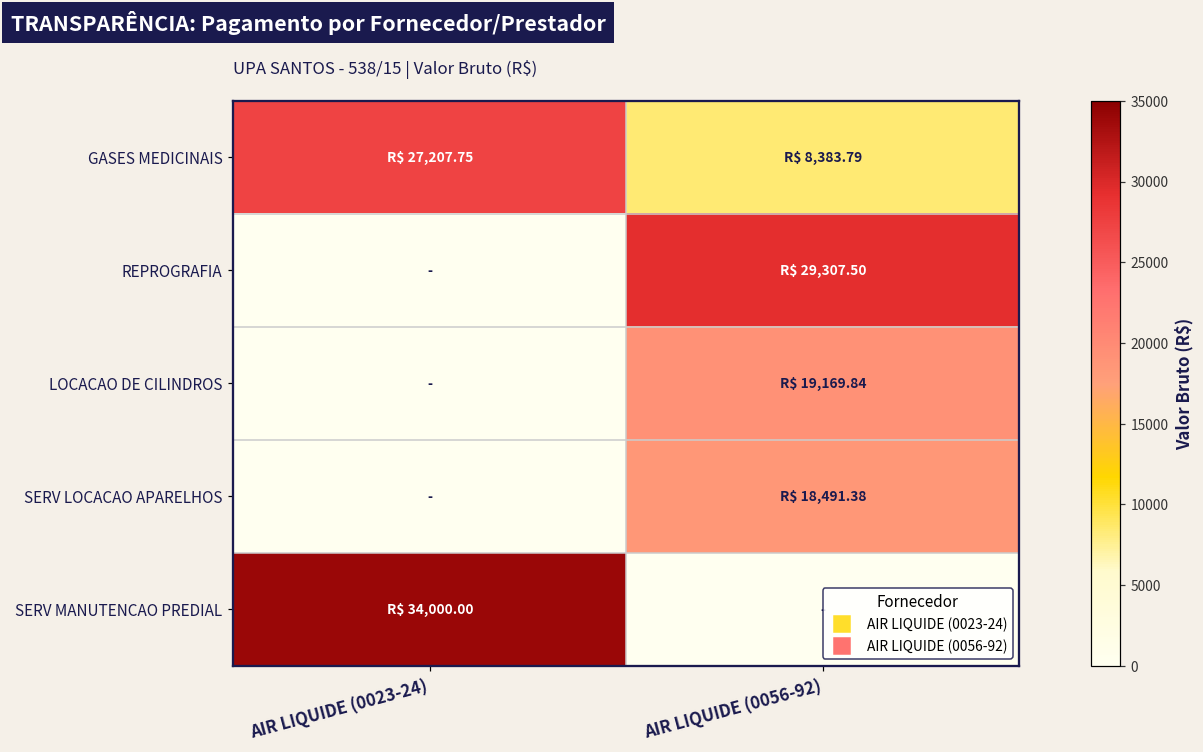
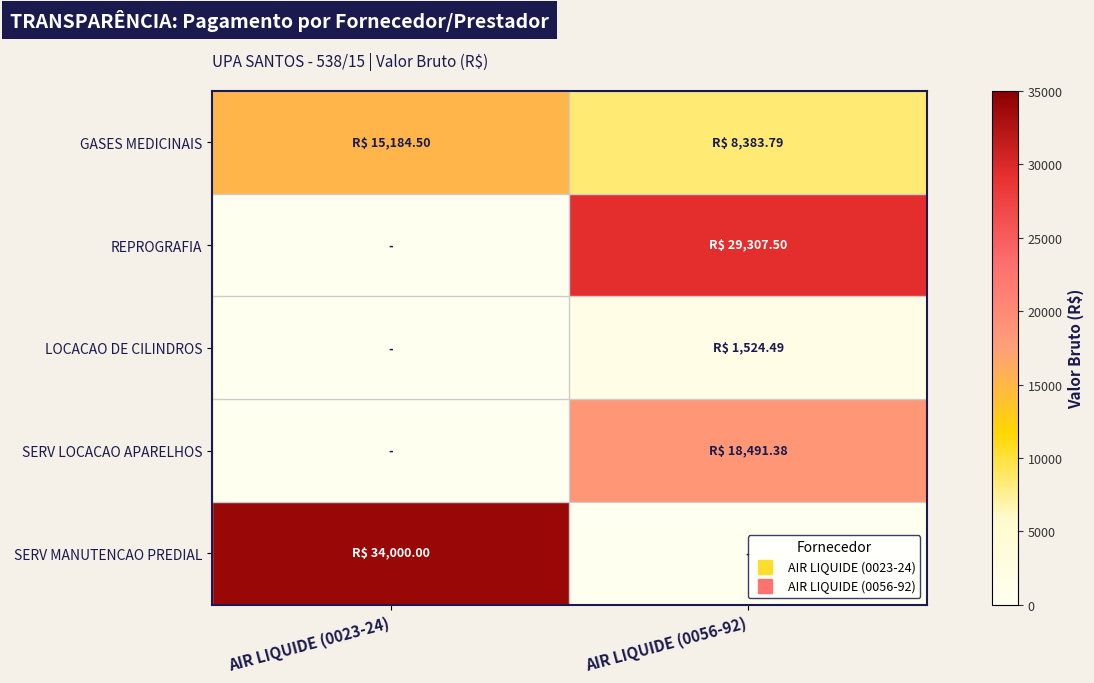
  {
    "GASES MEDICINAIS": {
-     "AIR LIQUIDE (0023-24)": "27,207.75",
+     "AIR LIQUIDE (0023-24)": "15,184.50",
      "AIR LIQUIDE (0056-92)": "8,383.79"
    },
    "REPROGRAFIA": {
      "AIR LIQUIDE (0056-92)": "29,307.50"
    },
    "LOCACAO DE CILINDROS": {
-     "AIR LIQUIDE (0056-92)": "19,169.84"
+     "AIR LIQUIDE (0056-92)": "1,524.49"
    },
    "SERV LOCACAO APARELHOS": {
      "AIR LIQUIDE (0056-92)": "18,491.38"
    },
    "SERV MANUTENCAO PREDIAL": {
      "AIR LIQUIDE (0023-24)": "34,000.00"
    }
  }
